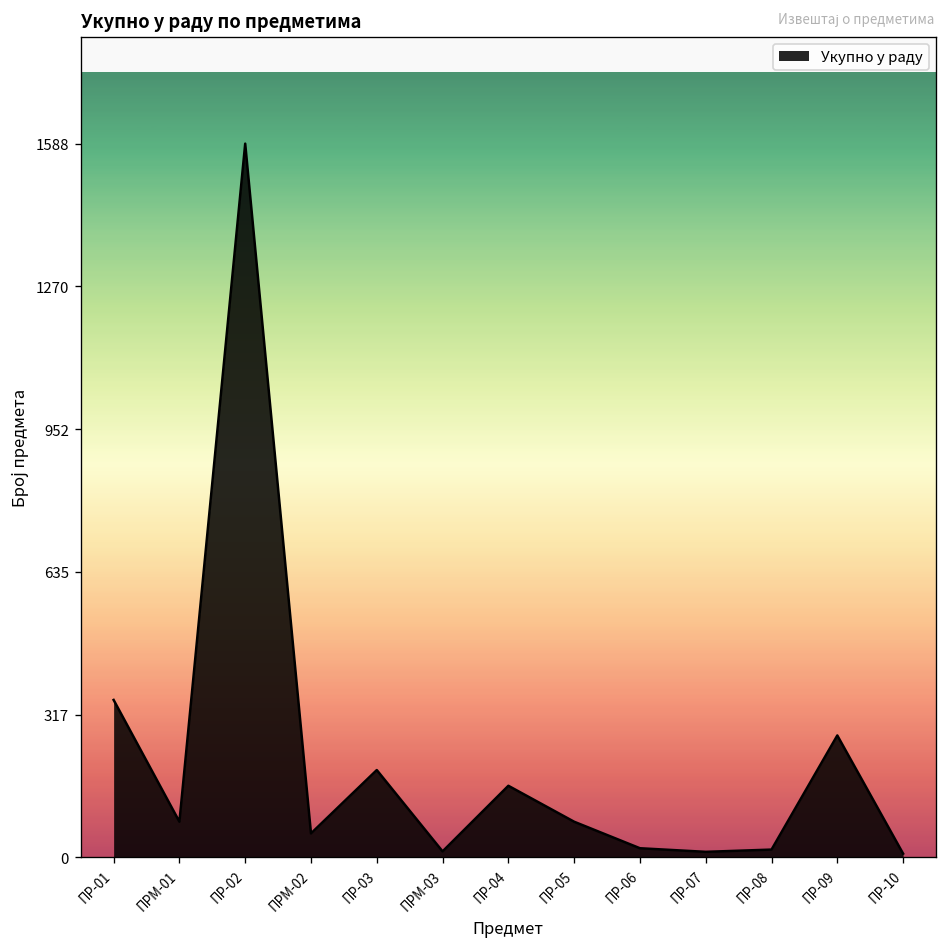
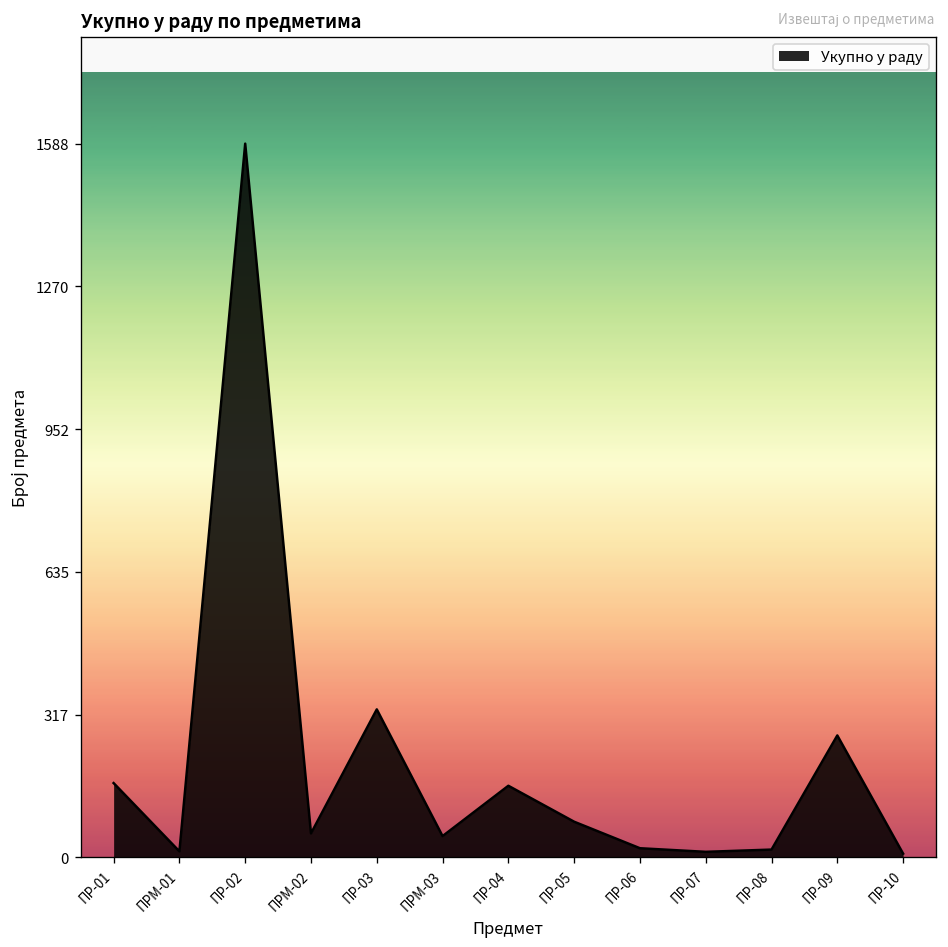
  {
-   "ПР-01": 350,
-   "ПРМ-01": 80,
+   "ПР-01": 170,
+   "ПРМ-01": 10,
    "ПР-02": 1590,
    "ПРМ-02": 50,
-   "ПР-03": 190,
-   "ПРМ-03": 10,
+   "ПР-03": 330,
+   "ПРМ-03": 50,
    "ПР-04": 160,
    "ПР-05": 80,
    "ПР-06": 20,
    "ПР-07": 10,
    "ПР-08": 20,
    "ПР-09": 270,
    "ПР-10": 10
  }
